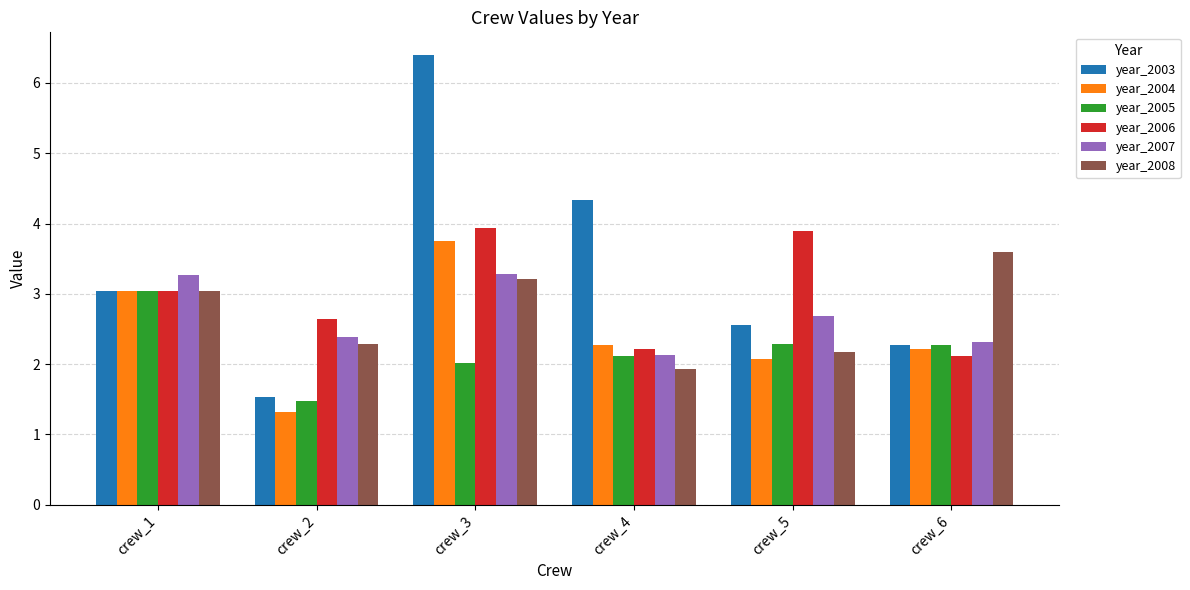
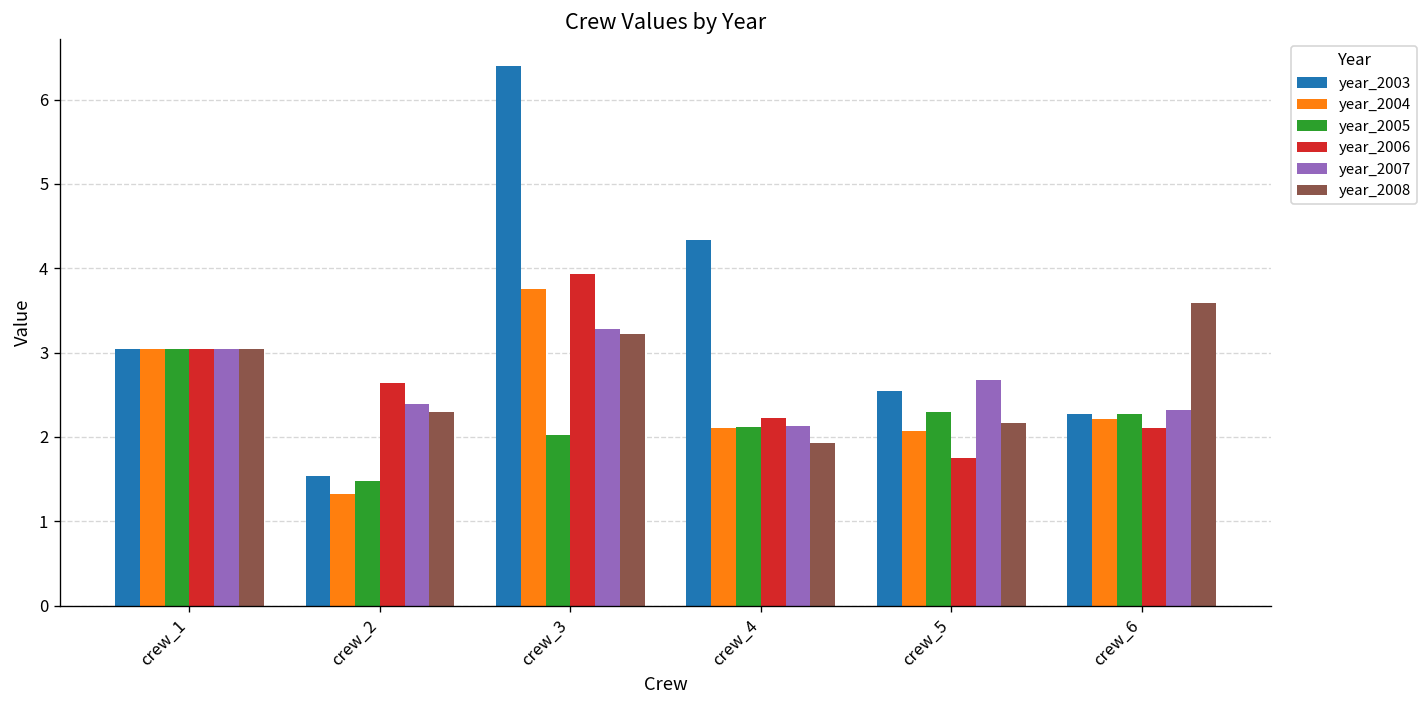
  {
    "year_2003": {
      "crew_1": 3.0,
      "crew_2": 1.5,
      "crew_3": 6.4,
      "crew_4": 4.3,
      "crew_5": 2.6,
      "crew_6": 2.3
    },
    "year_2004": {
      "crew_1": 3.0,
      "crew_2": 1.3,
      "crew_3": 3.8,
-     "crew_4": 2.3,
+     "crew_4": 2.1,
      "crew_5": 2.1,
      "crew_6": 2.2
    },
    "year_2005": {
      "crew_1": 3.0,
      "crew_2": 1.5,
      "crew_3": 2.0,
      "crew_4": 2.1,
      "crew_5": 2.3,
      "crew_6": 2.3
    },
    "year_2006": {
      "crew_1": 3.0,
      "crew_2": 2.6,
      "crew_3": 3.9,
      "crew_4": 2.2,
-     "crew_5": 3.9,
+     "crew_5": 1.8,
      "crew_6": 2.1
    },
    "year_2007": {
-     "crew_1": 3.3,
+     "crew_1": 3.0,
      "crew_2": 2.4,
      "crew_3": 3.3,
      "crew_4": 2.1,
      "crew_5": 2.7,
      "crew_6": 2.3
    },
    "year_2008": {
      "crew_1": 3.0,
      "crew_2": 2.3,
      "crew_3": 3.2,
      "crew_4": 1.9,
      "crew_5": 2.2,
      "crew_6": 3.6
    }
  }
